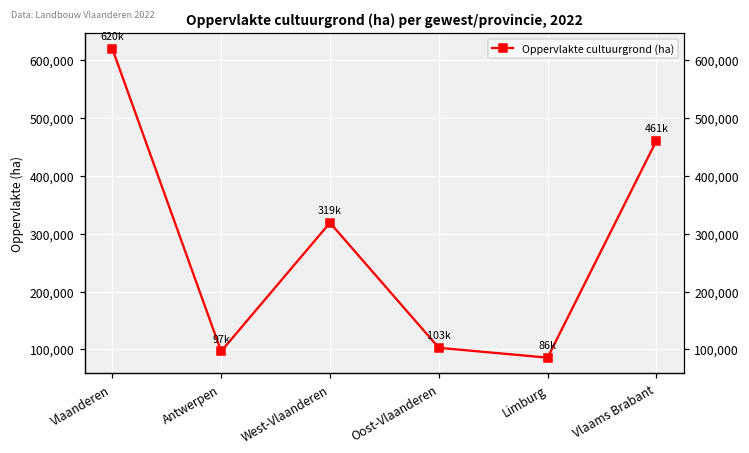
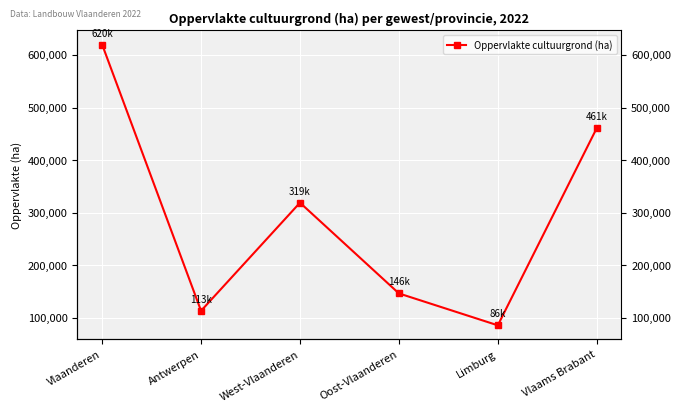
  {
    "Vlaanderen": "620k",
-   "Antwerpen": "97k",
+   "Antwerpen": "113k",
    "West-Vlaanderen": "319k",
-   "Oost-Vlaanderen": "103k",
+   "Oost-Vlaanderen": "146k",
    "Limburg": "86k",
    "Vlaams Brabant": "461k"
  }
